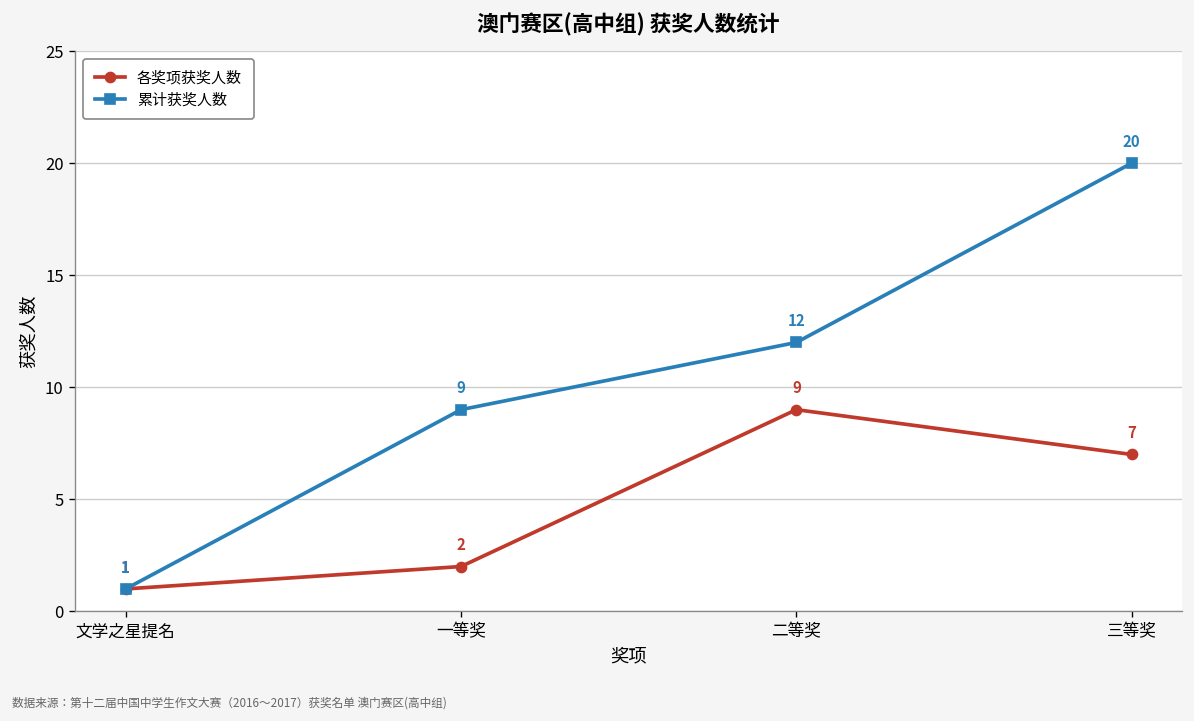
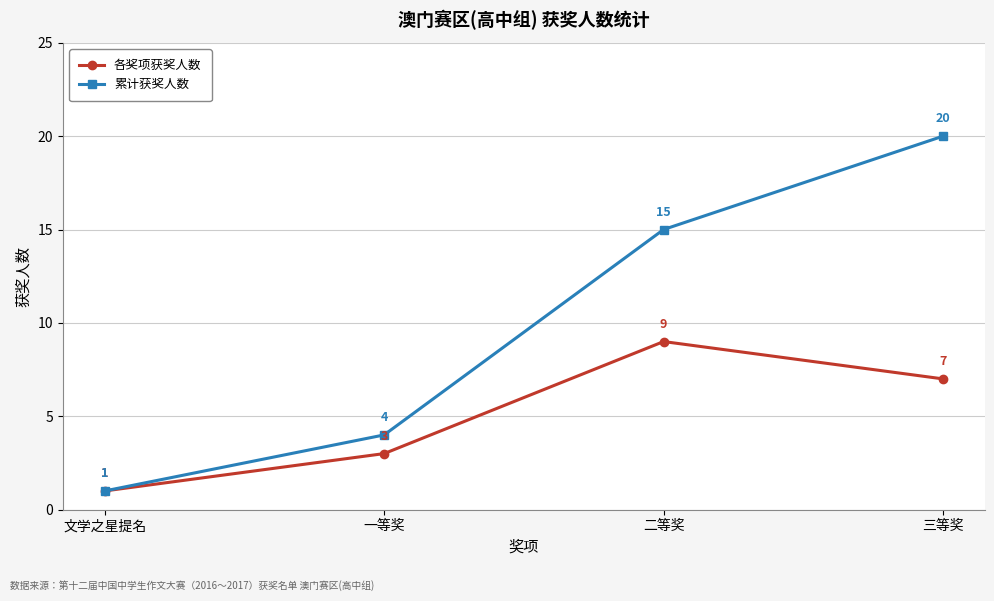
  {
    "各奖项获奖人数": {
-     "一等奖": 2,
+     "一等奖": 3,
      "二等奖": 9,
      "三等奖": 7
    },
    "累计获奖人数": {
-     "一等奖": 9,
-     "二等奖": 12,
+     "一等奖": 4,
+     "二等奖": 15,
      "三等奖": 20
    }
  }
